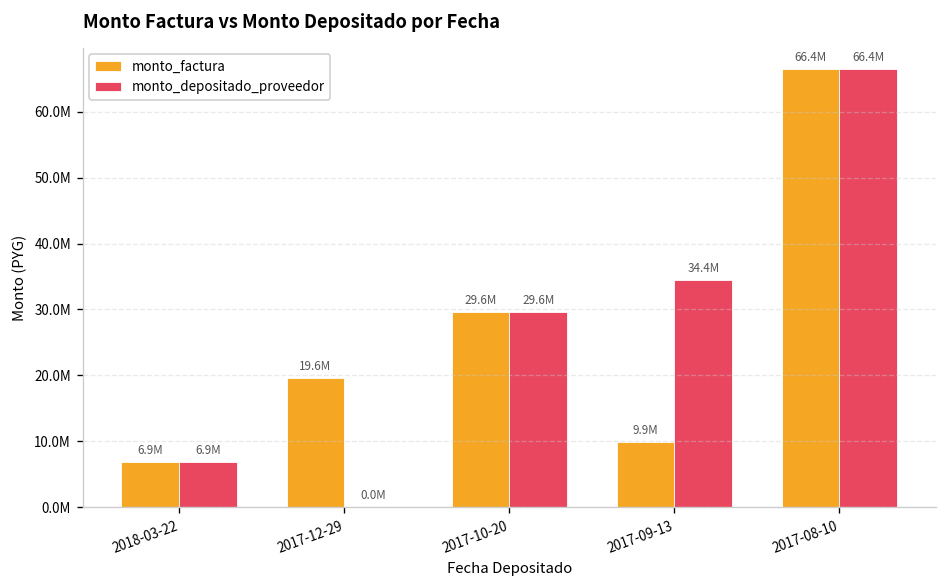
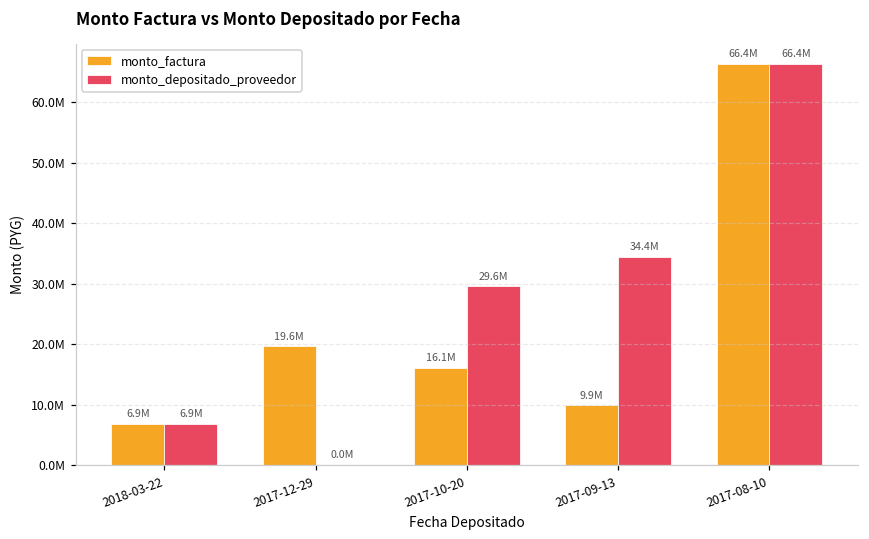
  {
    "monto_factura": {
      "2018-03-22": "6.9M",
      "2017-12-29": "19.6M",
-     "2017-10-20": "29.6M",
+     "2017-10-20": "16.1M",
      "2017-09-13": "9.9M",
      "2017-08-10": "66.4M"
    },
    "monto_depositado_proveedor": {
      "2018-03-22": "6.9M",
      "2017-10-20": "29.6M",
      "2017-09-13": "34.4M",
      "2017-08-10": "66.4M"
    }
  }
